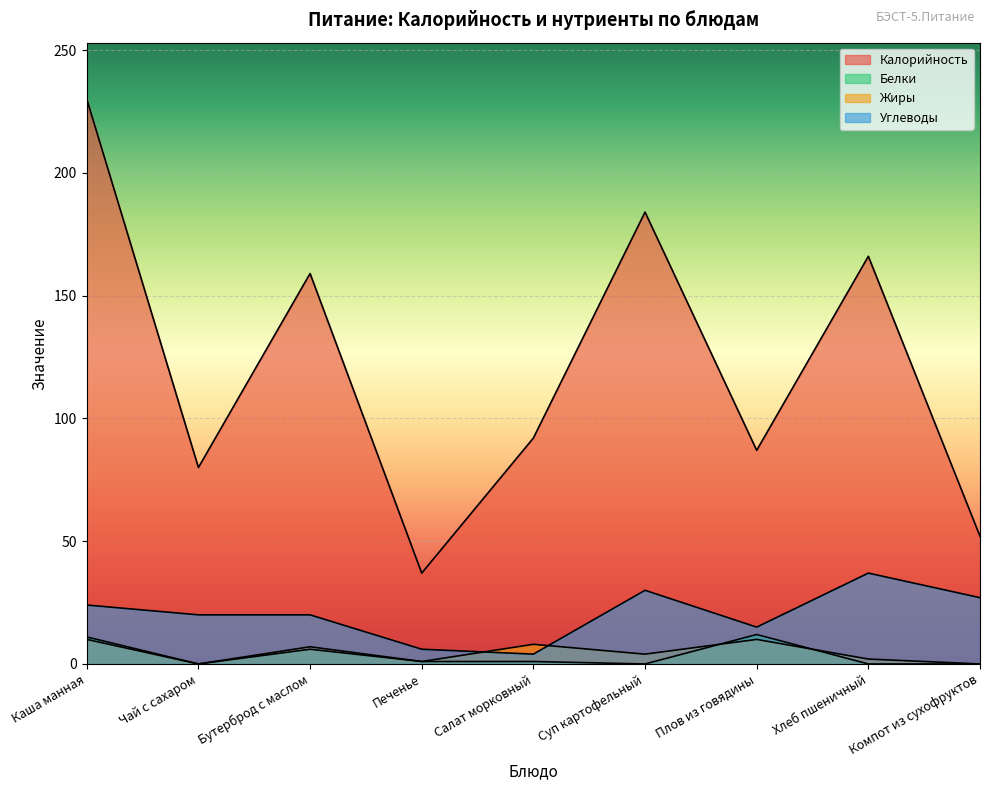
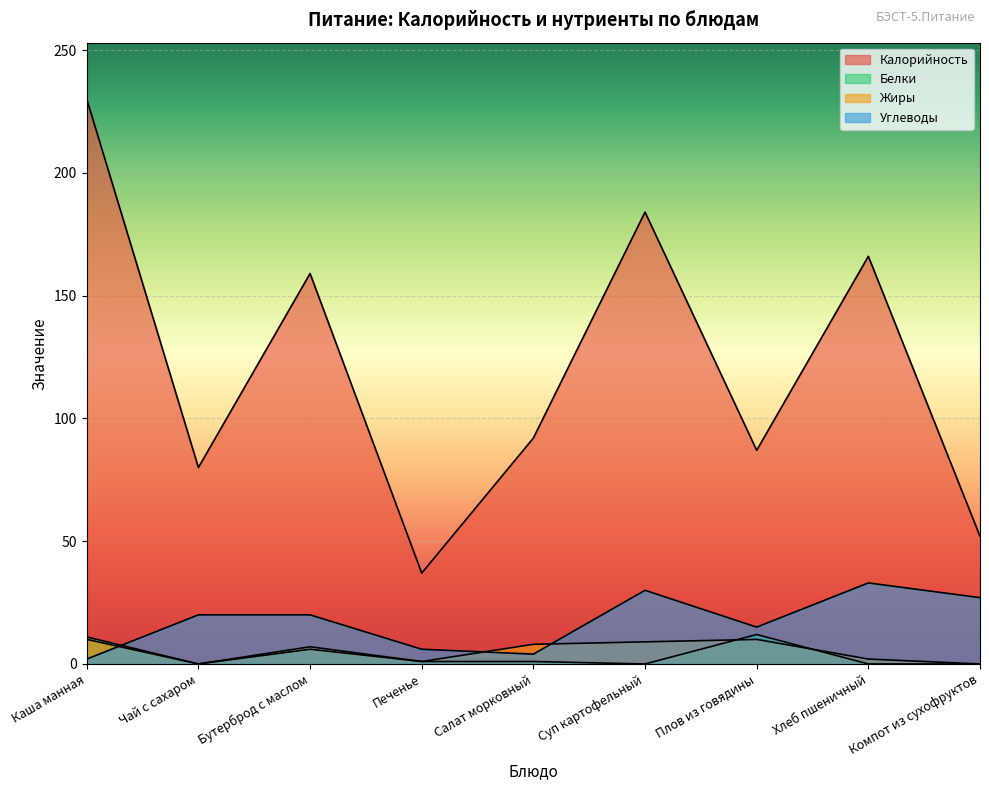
  {
    "Калорийность": {
      "Каша манная": 230,
      "Чай с сахаром": 80,
      "Бутерброд с маслом": 159,
      "Печенье": 37,
      "Салат морковный": 92,
      "Суп картофельный": 184,
      "Плов из говядины": 87,
      "Хлеб пшеничный": 166,
      "Компот из сухофруктов": 52
    },
    "Белки": {
      "Салат морковный": 1,
      "Суп картофельный": 0,
      "Плов из говядины": 12,
      "Хлеб пшеничный": 0
    },
    "Жиры": {
      "Салат морковный": 8,
-     "Суп картофельный": 4,
+     "Суп картофельный": 9,
      "Плов из говядины": 10,
      "Хлеб пшеничный": 2
    },
    "Углеводы": {
-     "Каша манная": 24,
+     "Каша манная": 2,
      "Чай с сахаром": 20,
      "Бутерброд с маслом": 20,
      "Печенье": 6,
      "Салат морковный": 4,
      "Суп картофельный": 30,
      "Плов из говядины": 15,
-     "Хлеб пшеничный": 37,
+     "Хлеб пшеничный": 33,
      "Компот из сухофруктов": 27
    }
  }
